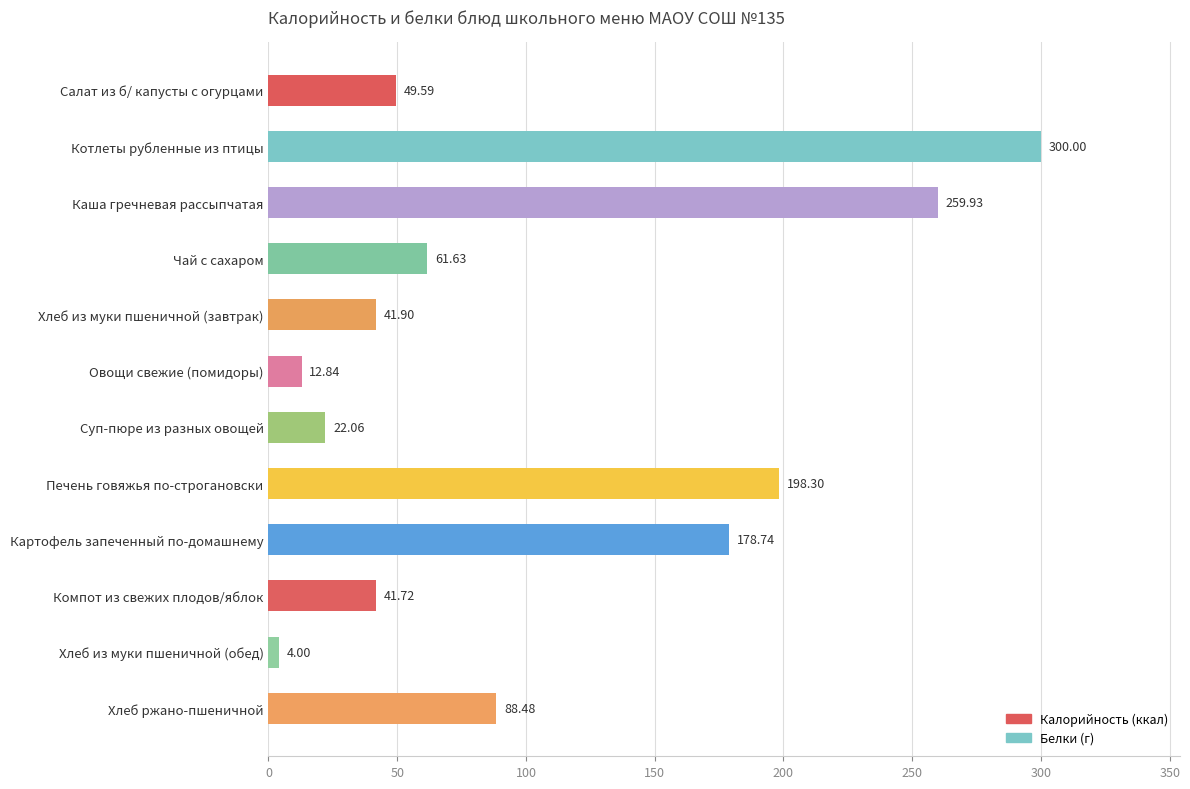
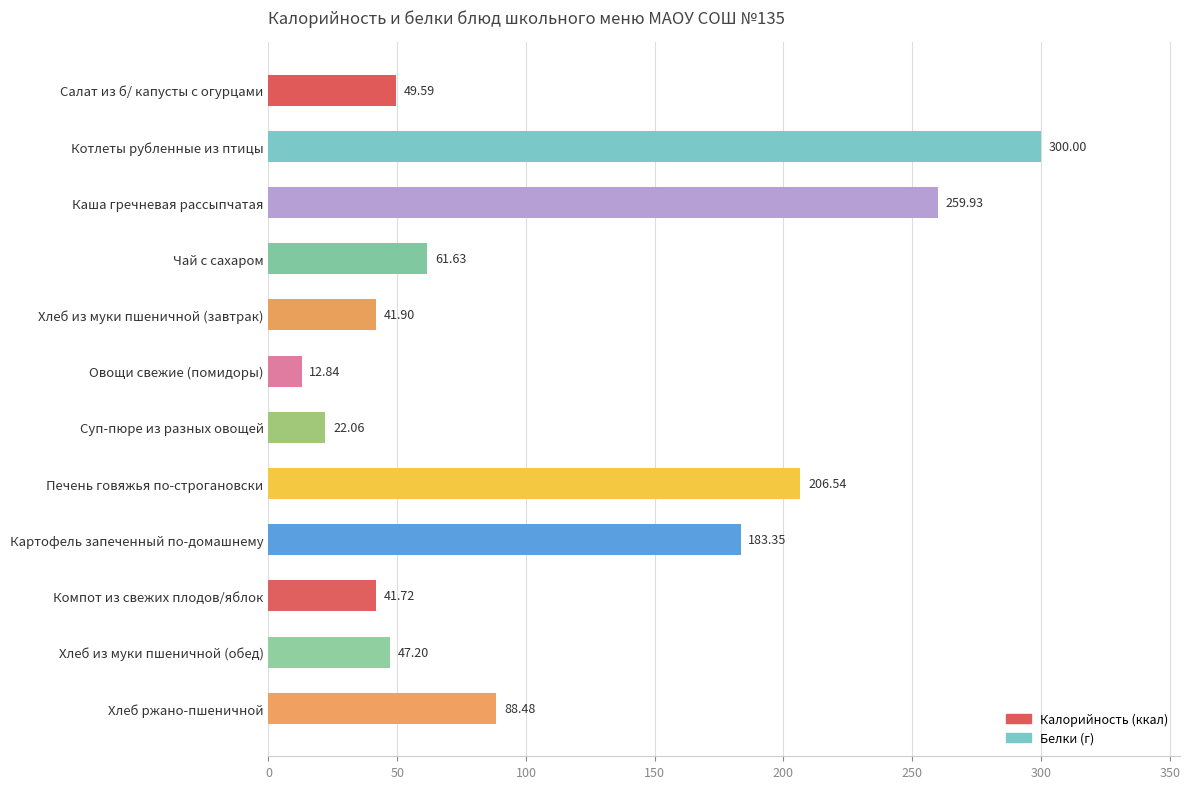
  {
    "Салат из б/ капусты с огурцами": 49.59,
    "Котлеты рубленные из птицы": 300.00,
    "Каша гречневая рассыпчатая": 259.93,
    "Чай с сахаром": 61.63,
    "Хлеб из муки пшеничной (завтрак)": 41.90,
    "Овощи свежие (помидоры)": 12.84,
    "Суп-пюре из разных овощей": 22.06,
-   "Печень говяжья по-строгановски": 198.30,
-   "Картофель запеченный по-домашнему": 178.74,
+   "Печень говяжья по-строгановски": 206.54,
+   "Картофель запеченный по-домашнему": 183.35,
    "Компот из свежих плодов/яблок": 41.72,
-   "Хлеб из муки пшеничной (обед)": 4.00,
+   "Хлеб из муки пшеничной (обед)": 47.20,
    "Хлеб ржано-пшеничной": 88.48
  }
